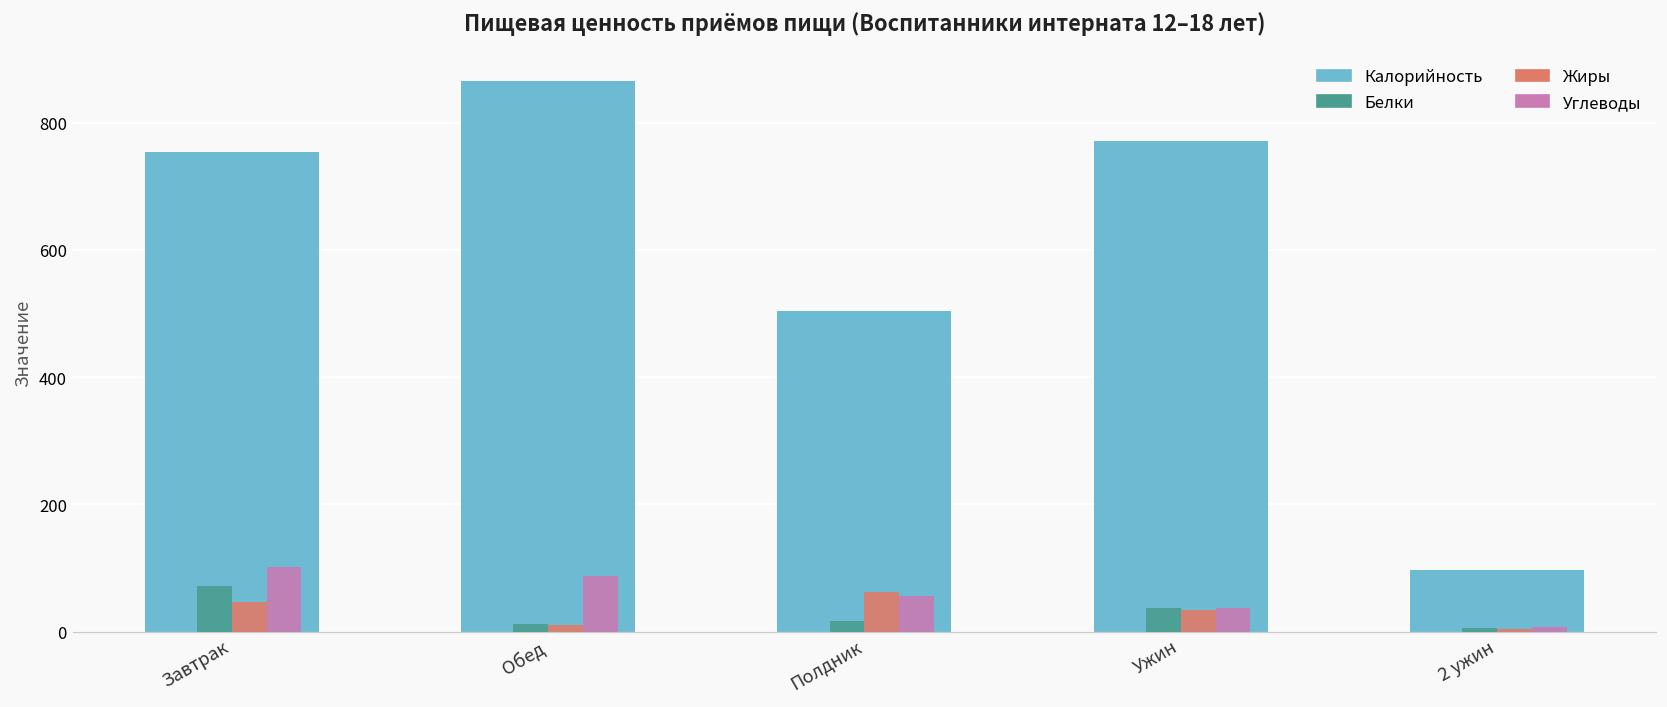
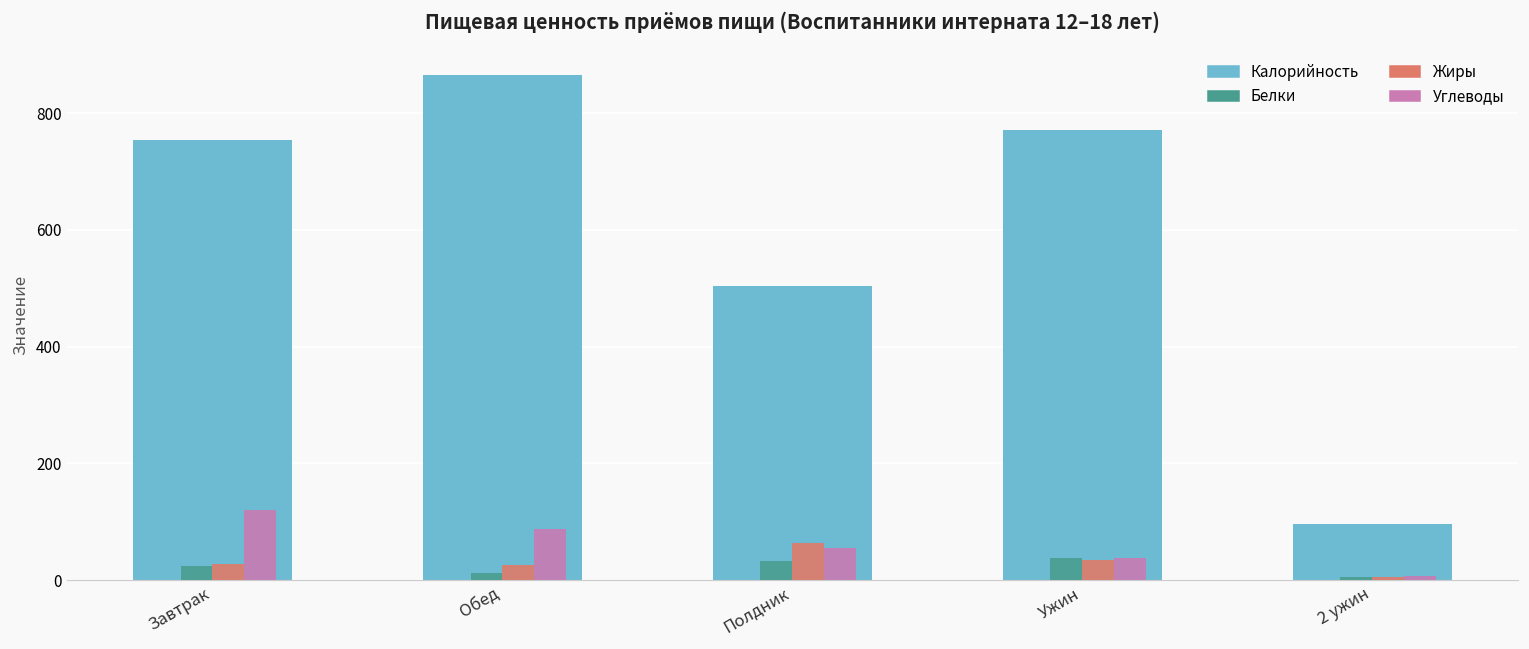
  {
    "Калорийность": {
      "Завтрак": 750,
      "Обед": 870,
      "Полдник": 500,
      "Ужин": 770,
      "2 ужин": 100
    },
    "Белки": {
-     "Завтрак": 70,
-     "Полдник": 20
+     "Завтрак": 20,
+     "Полдник": 30
    },
    "Жиры": {
-     "Завтрак": 50,
-     "Обед": 10
+     "Завтрак": 30,
+     "Обед": 30
    },
    "Углеводы": {
-     "Завтрак": 100
+     "Завтрак": 120
    }
  }
